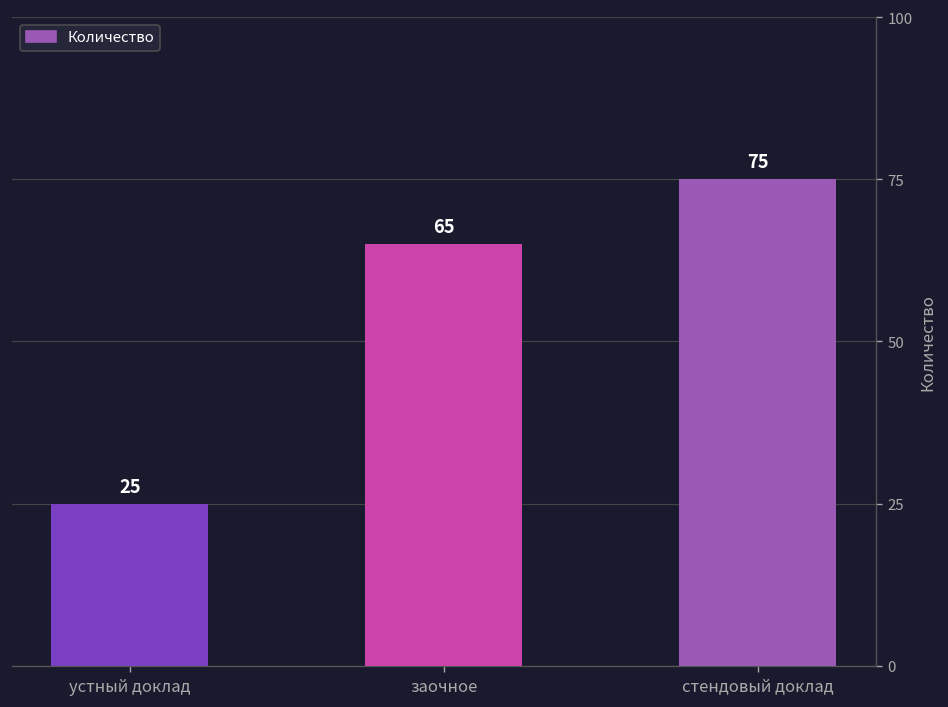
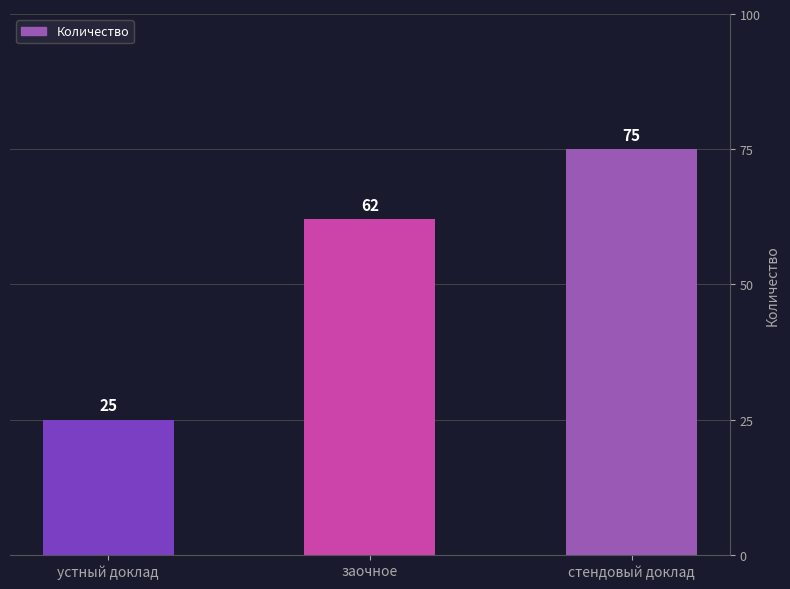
  {
    "устный доклад": 25,
-   "заочное": 65,
+   "заочное": 62,
    "стендовый доклад": 75
  }
